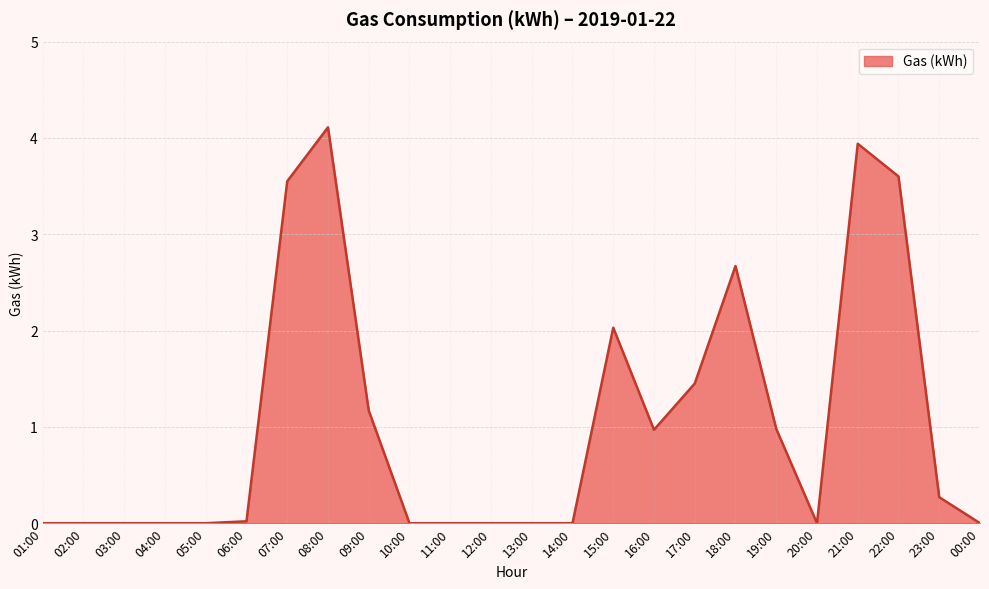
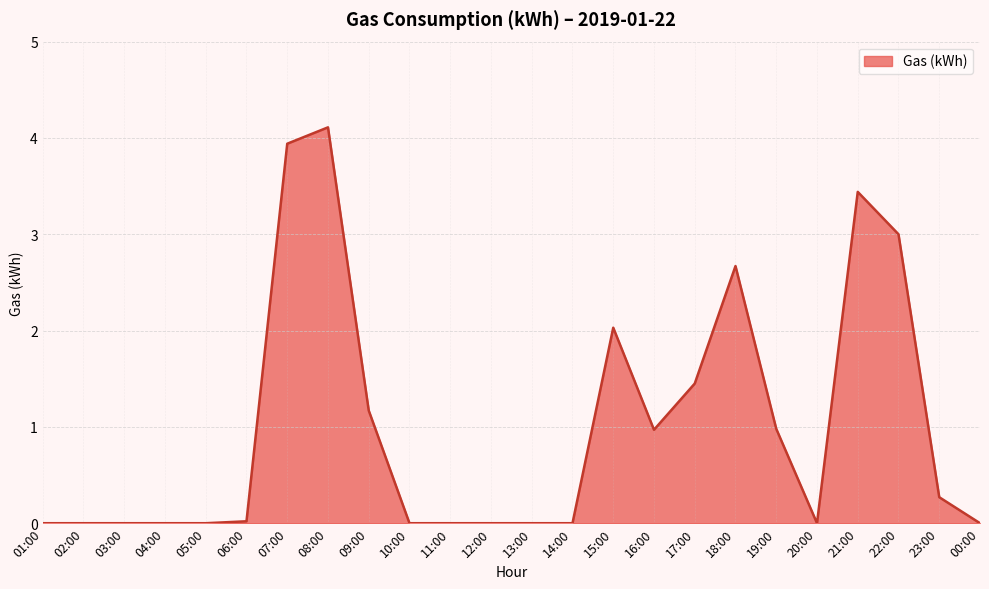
  {
    "01:00": 0.0,
    "02:00": 0.0,
    "03:00": 0.0,
    "04:00": 0.0,
    "05:00": 0.0,
    "06:00": 0.0,
-   "07:00": 3.6,
+   "07:00": 3.9,
    "08:00": 4.1,
    "09:00": 1.2,
    "10:00": 0.0,
    "11:00": 0.0,
    "12:00": 0.0,
    "13:00": 0.0,
    "14:00": 0.0,
    "15:00": 2.0,
    "16:00": 1.0,
    "17:00": 1.5,
    "18:00": 2.7,
    "19:00": 1.0,
    "20:00": 0.0,
-   "21:00": 3.9,
-   "22:00": 3.6,
+   "21:00": 3.4,
+   "22:00": 3.0,
    "23:00": 0.3,
    "00:00": 0.0
  }
